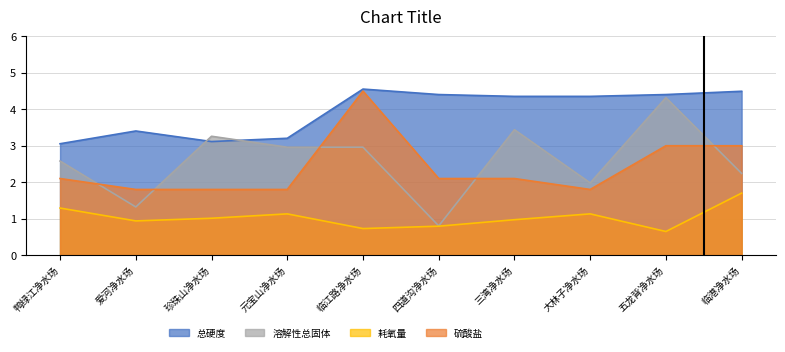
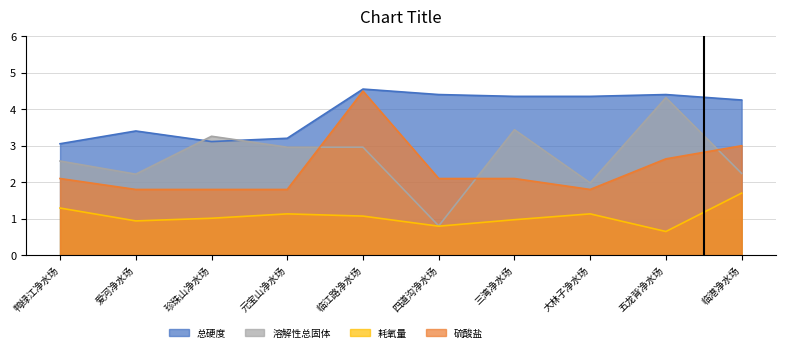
  {
    "总硬度": {
      "鸭绿江净水场": 3.1,
      "爱河净水场": 3.4,
      "珍珠山净水场": 3.1,
      "元宝山净水场": 3.2,
      "四道沟净水场": 4.4,
      "三湾净水场": 4.4,
      "大林子净水场": 4.4,
      "五龙背净水场": 4.4,
-     "临港净水场": 4.5
+     "临港净水场": 4.3
    },
    "溶解性总固体": {
      "鸭绿江净水场": 2.6,
-     "爱河净水场": 1.3,
+     "爱河净水场": 2.2,
      "珍珠山净水场": 3.3,
      "元宝山净水场": 3.0,
      "临江路净水场": 3.0,
      "三湾净水场": 3.4,
      "大林子净水场": 2.0,
      "五龙背净水场": 4.3,
      "临港净水场": 2.2
    },
    "耗氧量": {
      "鸭绿江净水场": 1.3,
      "爱河净水场": 0.9,
      "珍珠山净水场": 1.0,
      "元宝山净水场": 1.1,
-     "临江路净水场": 0.7,
+     "临江路净水场": 1.1,
      "三湾净水场": 1.0,
      "大林子净水场": 1.1,
      "五龙背净水场": 0.6,
      "临港净水场": 1.7
    },
    "硫酸盐": {
      "鸭绿江净水场": 2.1,
      "爱河净水场": 1.8,
      "珍珠山净水场": 1.8,
      "元宝山净水场": 1.8,
      "四道沟净水场": 2.1,
      "三湾净水场": 2.1,
      "大林子净水场": 1.8,
-     "五龙背净水场": 3.0,
+     "五龙背净水场": 2.6,
      "临港净水场": 3.0
    }
  }
